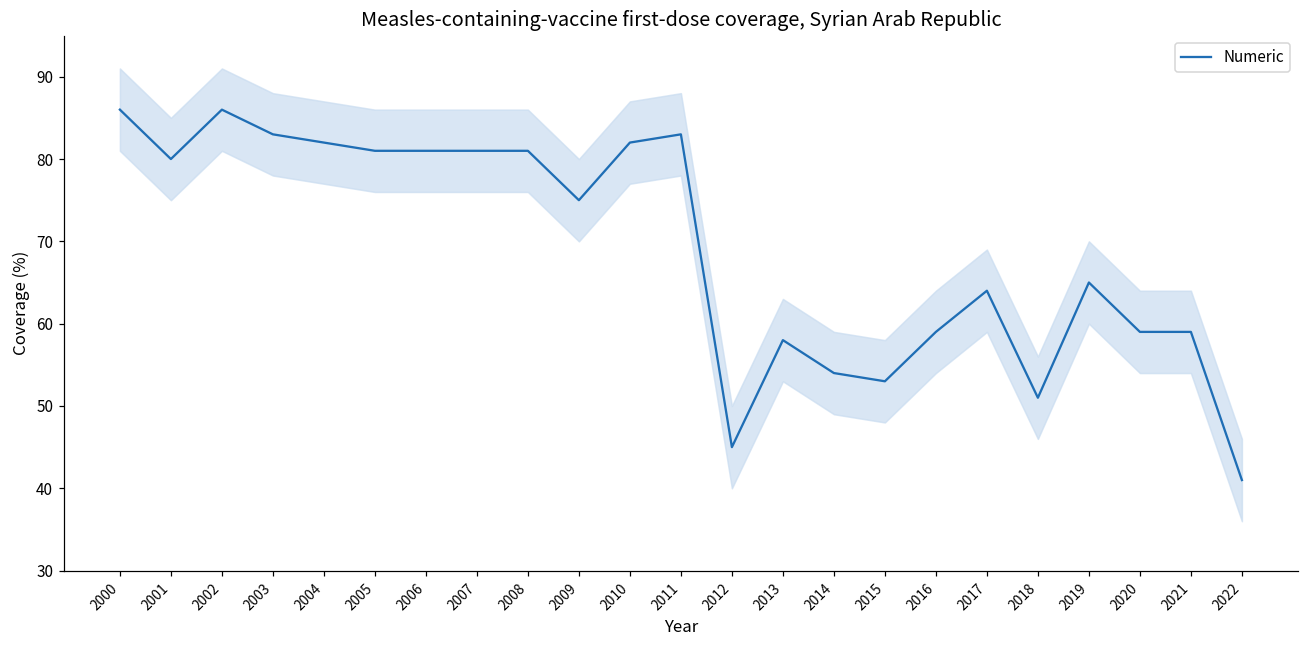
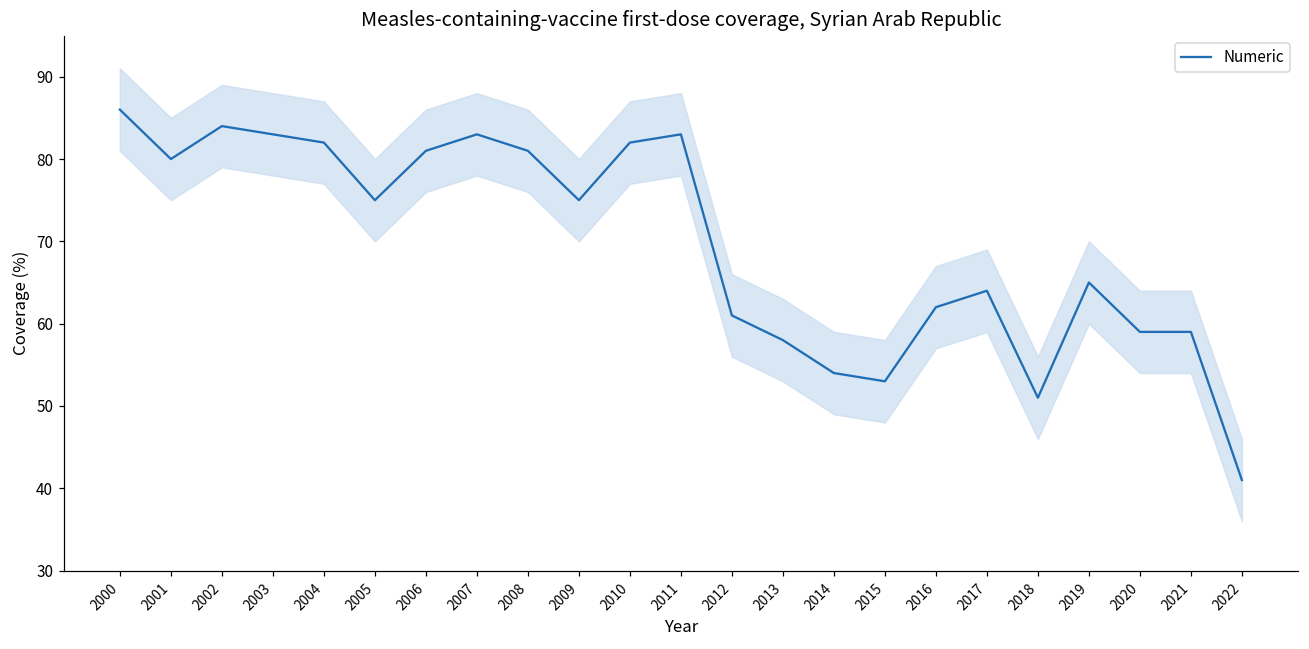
  {
    "Numeric": {
      "2000": 86,
      "2001": 80,
-     "2002": 86,
+     "2002": 84,
      "2003": 83,
      "2004": 82,
-     "2005": 81,
+     "2005": 75,
      "2006": 81,
-     "2007": 81,
+     "2007": 83,
      "2008": 81,
      "2009": 75,
      "2010": 82,
      "2011": 83,
-     "2012": 45,
+     "2012": 61,
      "2013": 58,
      "2014": 54,
      "2015": 53,
-     "2016": 59,
+     "2016": 62,
      "2017": 64,
      "2018": 51,
      "2019": 65,
      "2020": 59,
      "2021": 59,
      "2022": 41
    }
  }
